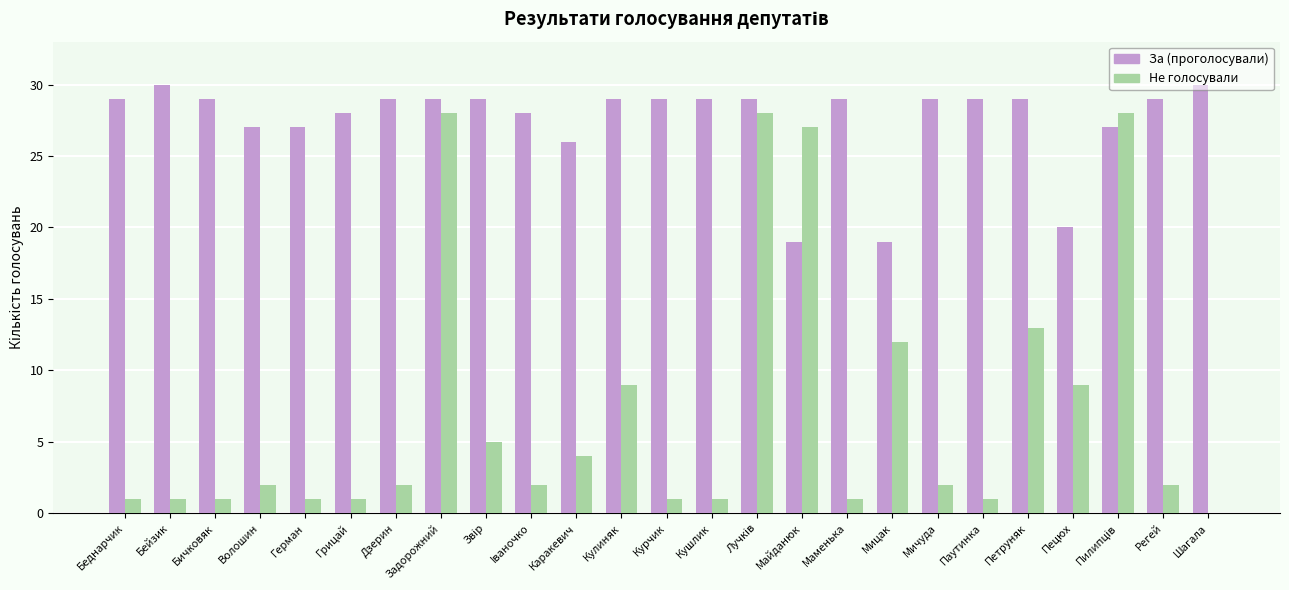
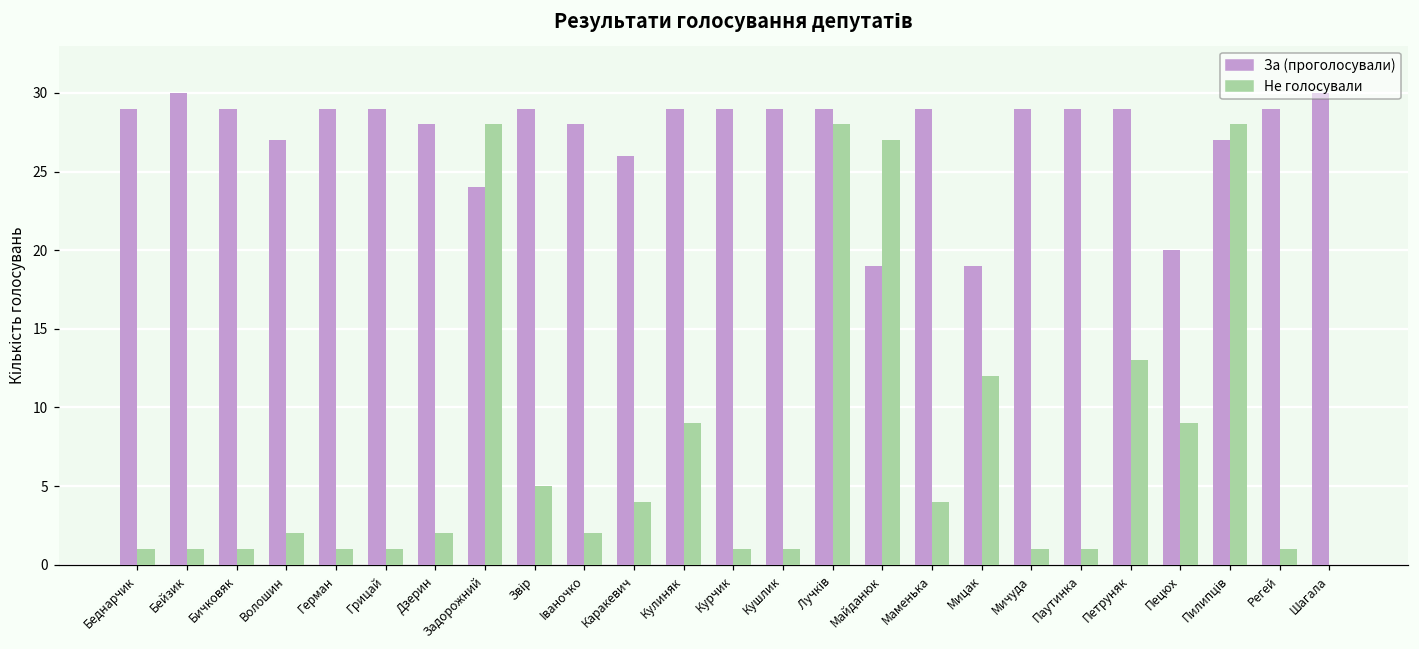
  {
    "За (проголосували)": {
      "Беднарчик": 29,
      "Бейзик": 30,
      "Бичковяк": 29,
      "Волошин": 27,
-     "Герман": 27,
-     "Грицай": 28,
-     "Дзерин": 29,
-     "Задорожний": 29,
+     "Герман": 29,
+     "Грицай": 29,
+     "Дзерин": 28,
+     "Задорожний": 24,
      "Звір": 29,
      "Іваночко": 28,
      "Каракевич": 26,
      "Кулиняк": 29,
      "Курчик": 29,
      "Кушлик": 29,
      "Лучків": 29,
      "Майданюк": 19,
      "Маменька": 29,
      "Мицак": 19,
      "Мичуда": 29,
      "Паутинка": 29,
      "Петруняк": 29,
      "Пецюх": 20,
      "Пилипців": 27,
      "Регей": 29
    },
    "Не голосували": {
      "Беднарчик": 1,
      "Бейзик": 1,
      "Бичковяк": 1,
      "Волошин": 2,
      "Герман": 1,
      "Грицай": 1,
      "Дзерин": 2,
      "Задорожний": 28,
      "Звір": 5,
      "Іваночко": 2,
      "Каракевич": 4,
      "Кулиняк": 9,
      "Курчик": 1,
      "Кушлик": 1,
      "Лучків": 28,
      "Майданюк": 27,
-     "Маменька": 1,
+     "Маменька": 4,
      "Мицак": 12,
-     "Мичуда": 2,
+     "Мичуда": 1,
      "Паутинка": 1,
      "Петруняк": 13,
      "Пецюх": 9,
      "Пилипців": 28,
-     "Регей": 2,
+     "Регей": 1,
      "Шагала": 0
    }
  }
